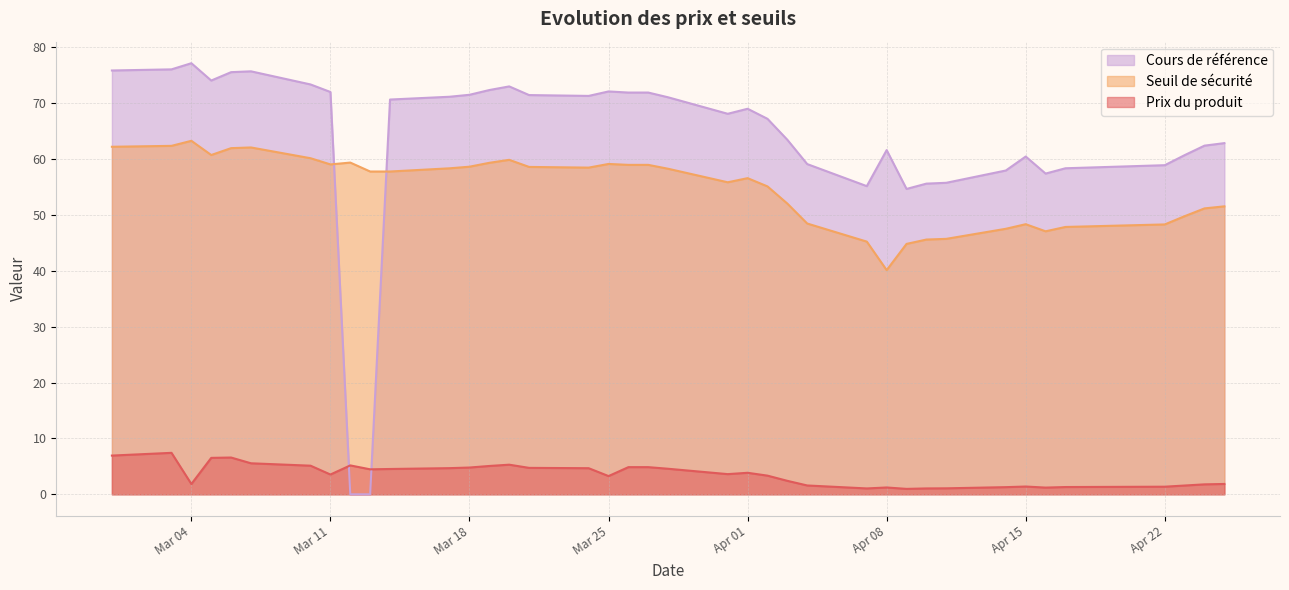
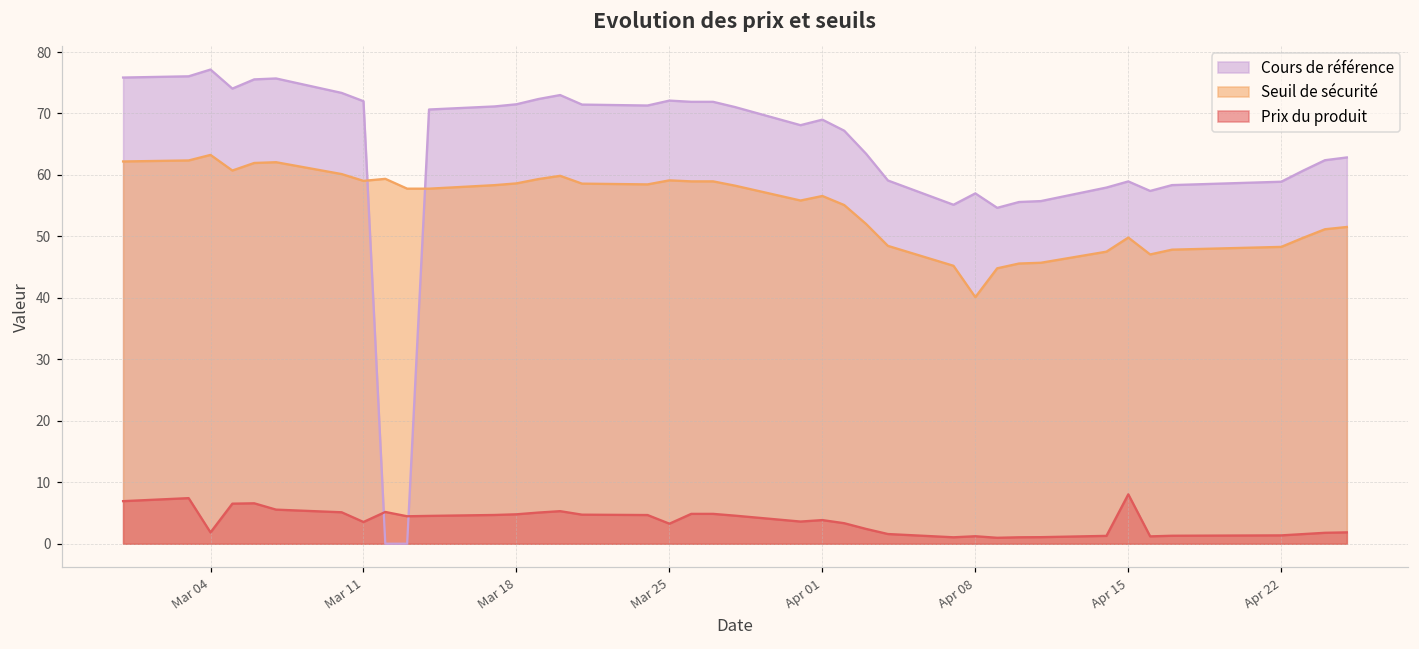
  {
    "Cours de référence": {
      "Mar 04": 77,
      "Mar 11": 72,
      "Mar 18": 72,
      "Mar 25": 72,
      "Apr 01": 69,
-     "Apr 08": 62,
-     "Apr 15": 60,
+     "Apr 08": 57,
+     "Apr 15": 59,
      "Apr 22": 59
    },
    "Seuil de sécurité": {
      "Mar 04": 63,
      "Mar 11": 59,
      "Mar 18": 59,
      "Mar 25": 59,
      "Apr 01": 57,
      "Apr 08": 40,
-     "Apr 15": 48,
+     "Apr 15": 50,
      "Apr 22": 48
    },
    "Prix du produit": {
      "Mar 04": 2,
      "Mar 11": 4,
      "Mar 18": 5,
      "Mar 25": 3,
      "Apr 01": 4,
      "Apr 08": 1,
-     "Apr 15": 1,
+     "Apr 15": 8,
      "Apr 22": 1
    }
  }
